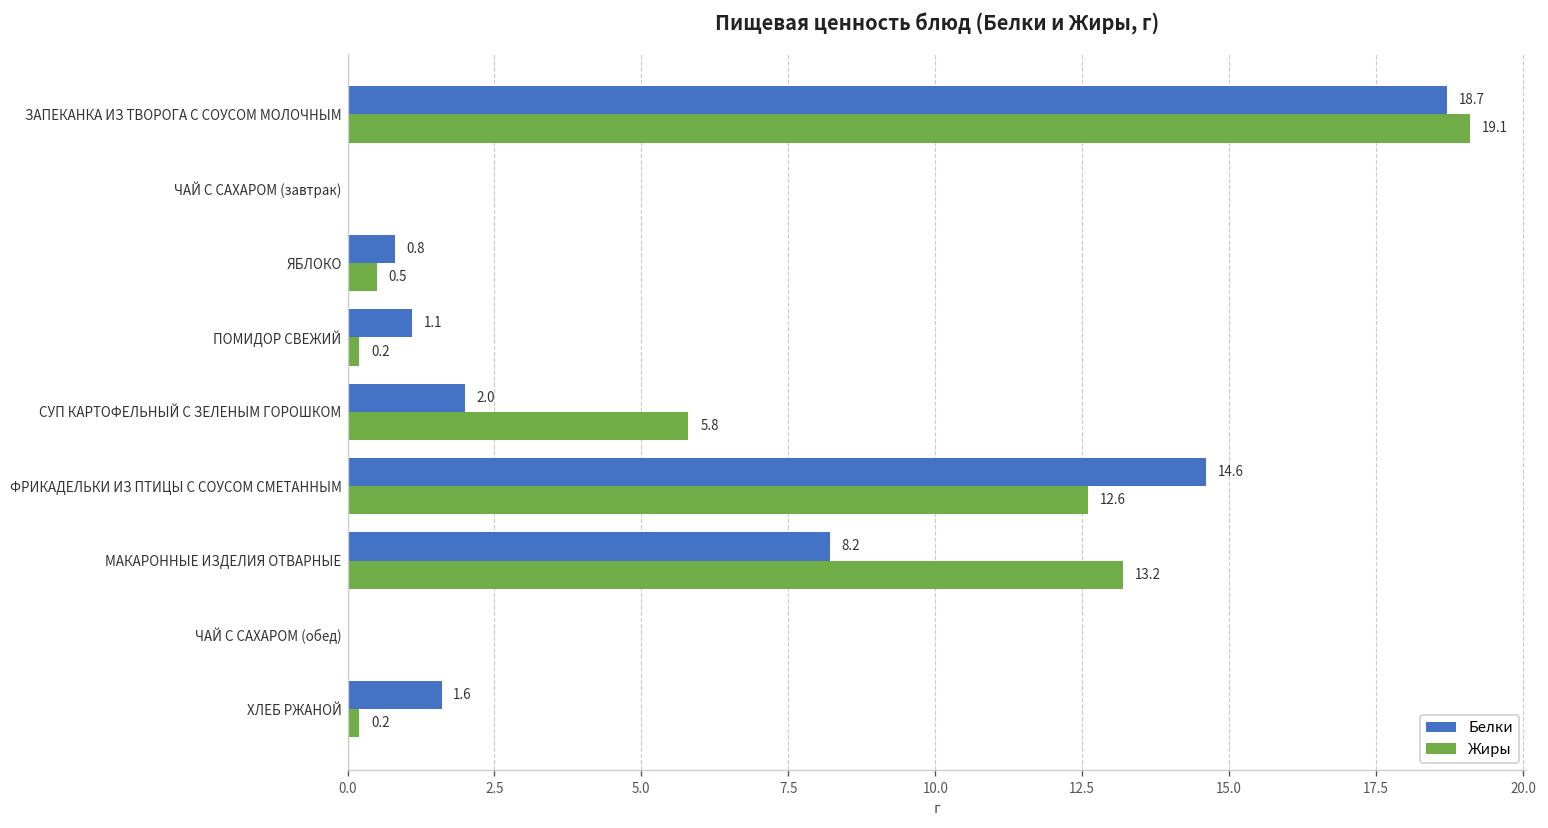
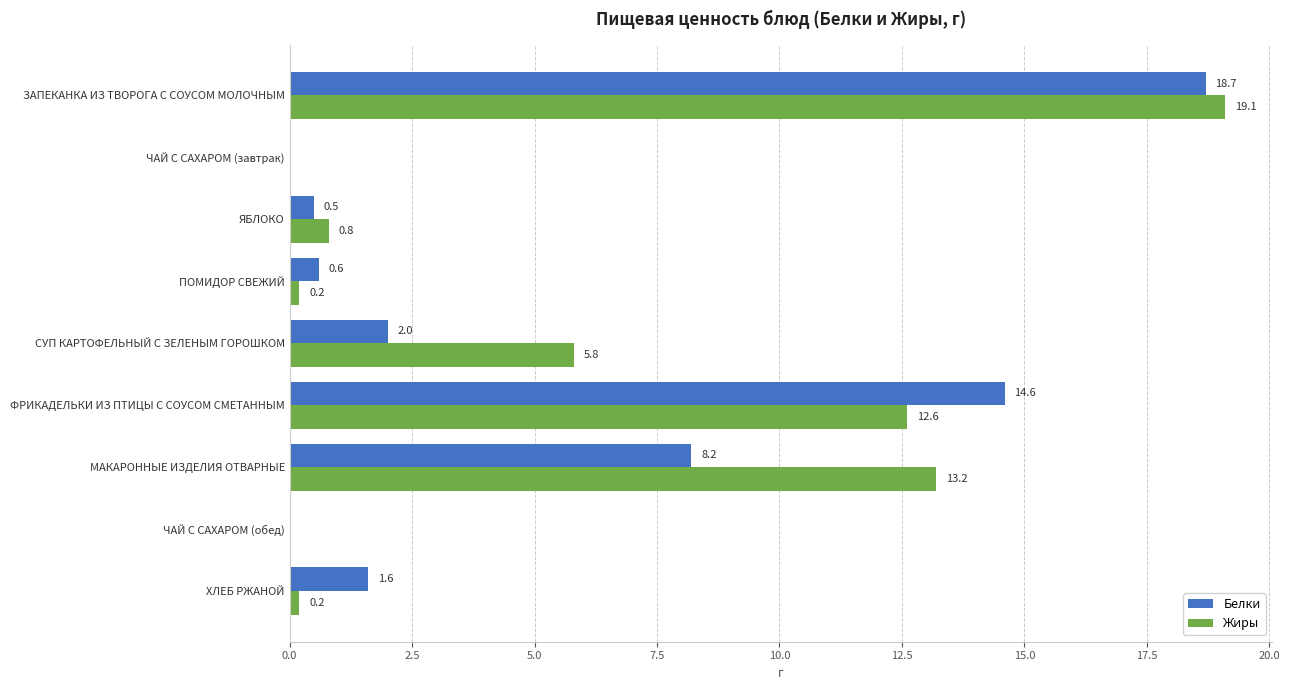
  {
    "Белки": {
      "ЗАПЕКАНКА ИЗ ТВОРОГА С СОУСОМ МОЛОЧНЫМ": 18.7,
-     "ЯБЛОКО": 0.8,
-     "ПОМИДОР СВЕЖИЙ": 1.1,
+     "ЯБЛОКО": 0.5,
+     "ПОМИДОР СВЕЖИЙ": 0.6,
      "СУП КАРТОФЕЛЬНЫЙ С ЗЕЛЕНЫМ ГОРОШКОМ": 2.0,
      "ФРИКАДЕЛЬКИ ИЗ ПТИЦЫ С СОУСОМ СМЕТАННЫМ": 14.6,
      "МАКАРОННЫЕ ИЗДЕЛИЯ ОТВАРНЫЕ": 8.2,
      "ХЛЕБ РЖАНОЙ": 1.6
    },
    "Жиры": {
      "ЗАПЕКАНКА ИЗ ТВОРОГА С СОУСОМ МОЛОЧНЫМ": 19.1,
-     "ЯБЛОКО": 0.5,
+     "ЯБЛОКО": 0.8,
      "ПОМИДОР СВЕЖИЙ": 0.2,
      "СУП КАРТОФЕЛЬНЫЙ С ЗЕЛЕНЫМ ГОРОШКОМ": 5.8,
      "ФРИКАДЕЛЬКИ ИЗ ПТИЦЫ С СОУСОМ СМЕТАННЫМ": 12.6,
      "МАКАРОННЫЕ ИЗДЕЛИЯ ОТВАРНЫЕ": 13.2,
      "ХЛЕБ РЖАНОЙ": 0.2
    }
  }
